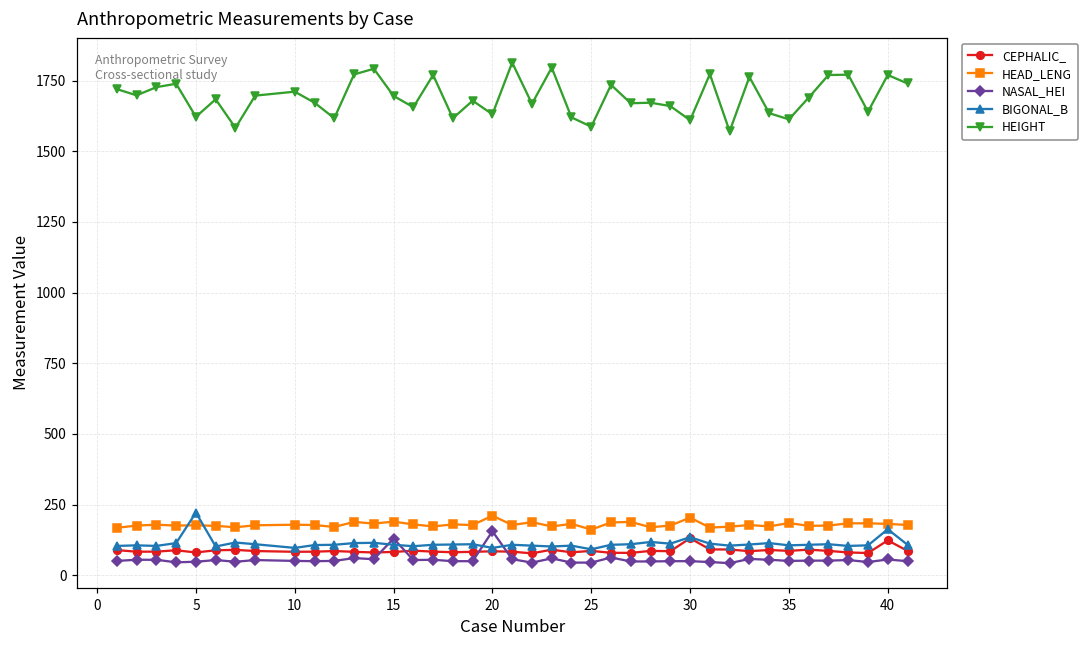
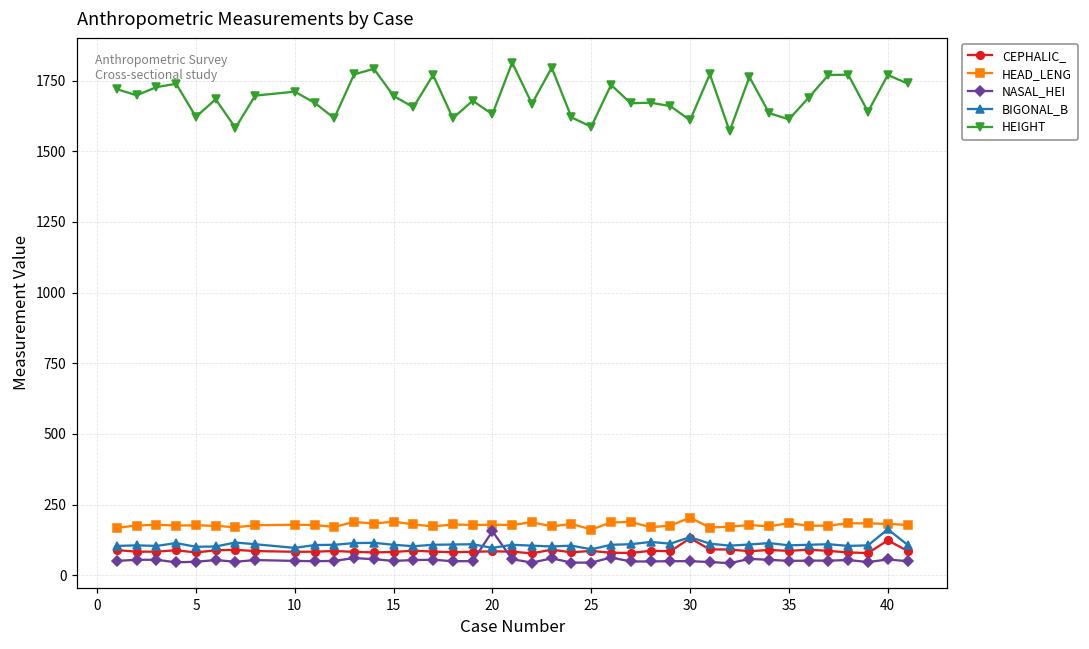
  {
    "CEPHALIC_": {
      "5": 80,
      "10": 80,
      "15": 80,
      "20": 80,
      "35": 90,
      "40": 120
    },
    "HEAD_LENG": {
      "5": 180,
      "10": 180,
      "15": 190,
-     "20": 210,
+     "20": 180,
      "25": 160,
      "30": 200,
      "35": 190,
      "40": 180
    },
    "NASAL_HEI": {
      "5": 50,
      "10": 50,
-     "15": 130,
+     "15": 50,
      "20": 160,
      "25": 50,
      "30": 50,
      "35": 50,
      "40": 60
    },
    "BIGONAL_B": {
-     "5": 220,
+     "5": 100,
      "10": 100,
      "15": 110,
      "20": 100,
      "35": 110,
      "40": 160
    },
    "HEIGHT": {
      "5": 1620,
      "10": 1710,
      "15": 1700,
      "20": 1630,
      "25": 1590,
      "30": 1610,
      "35": 1610,
      "40": 1770
    }
  }
